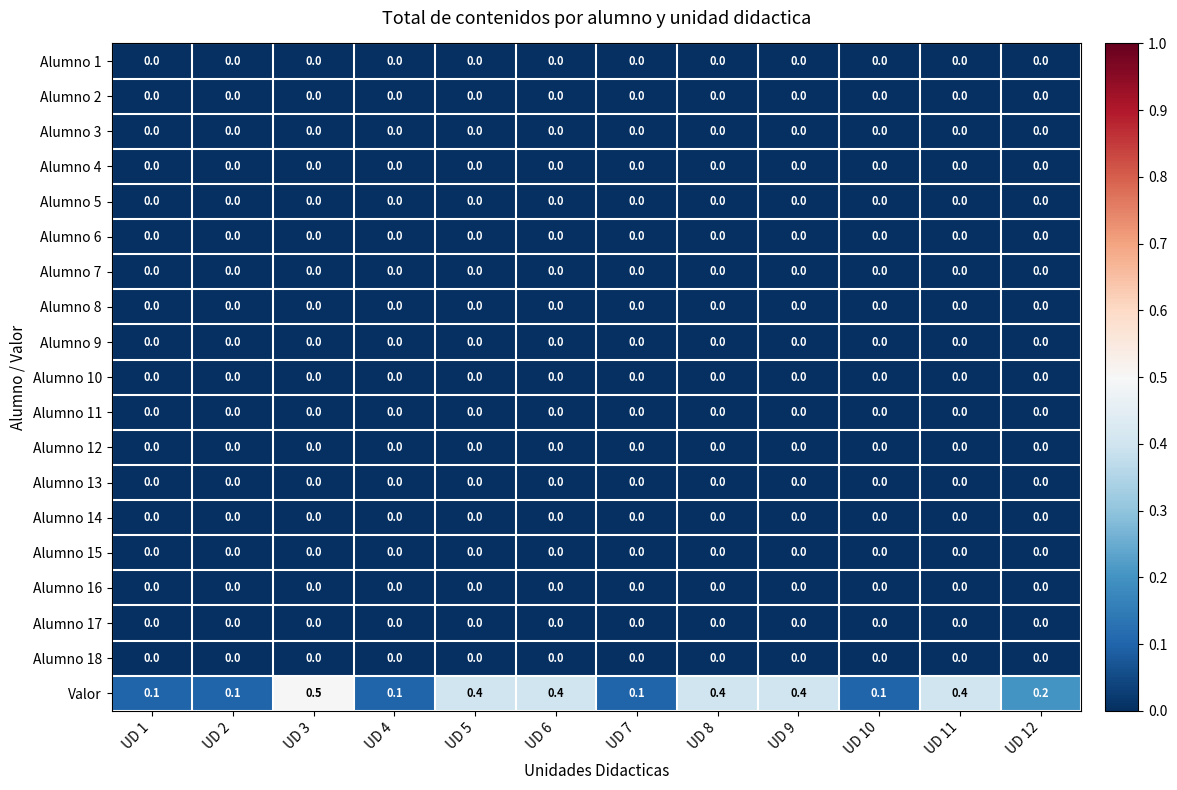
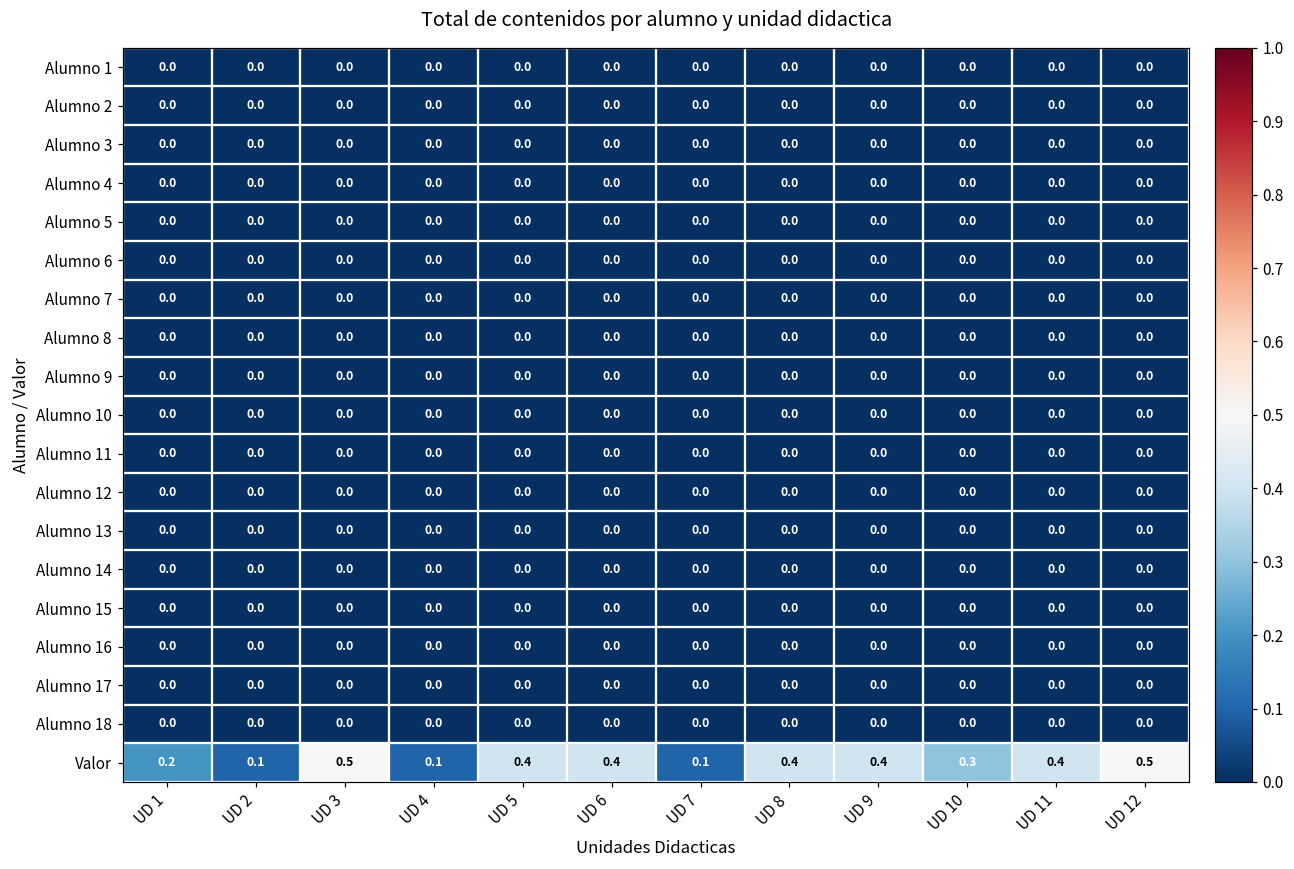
  {
    "Valor": {
-     "UD 1": 0.1,
+     "UD 1": 0.2,
      "UD 2": 0.1,
      "UD 3": 0.5,
      "UD 4": 0.1,
      "UD 5": 0.4,
      "UD 6": 0.4,
      "UD 7": 0.1,
      "UD 8": 0.4,
      "UD 9": 0.4,
-     "UD 10": 0.1,
+     "UD 10": 0.3,
      "UD 11": 0.4,
-     "UD 12": 0.2
+     "UD 12": 0.5
    }
  }
